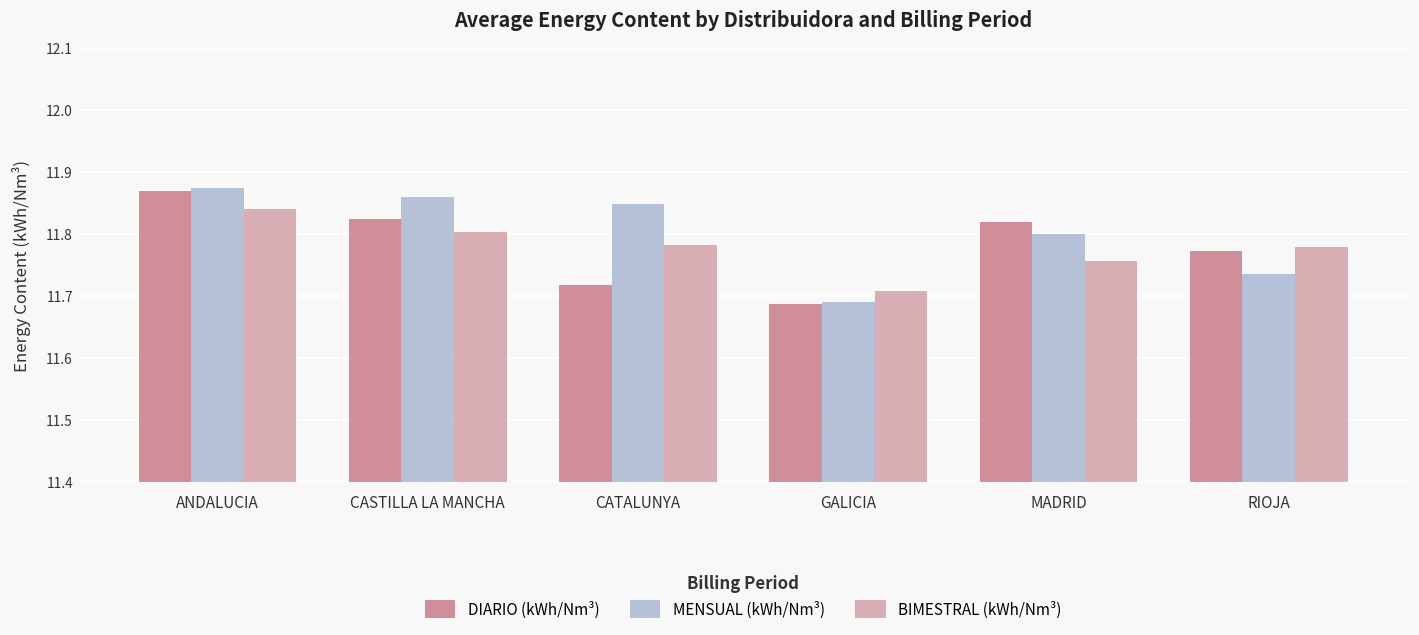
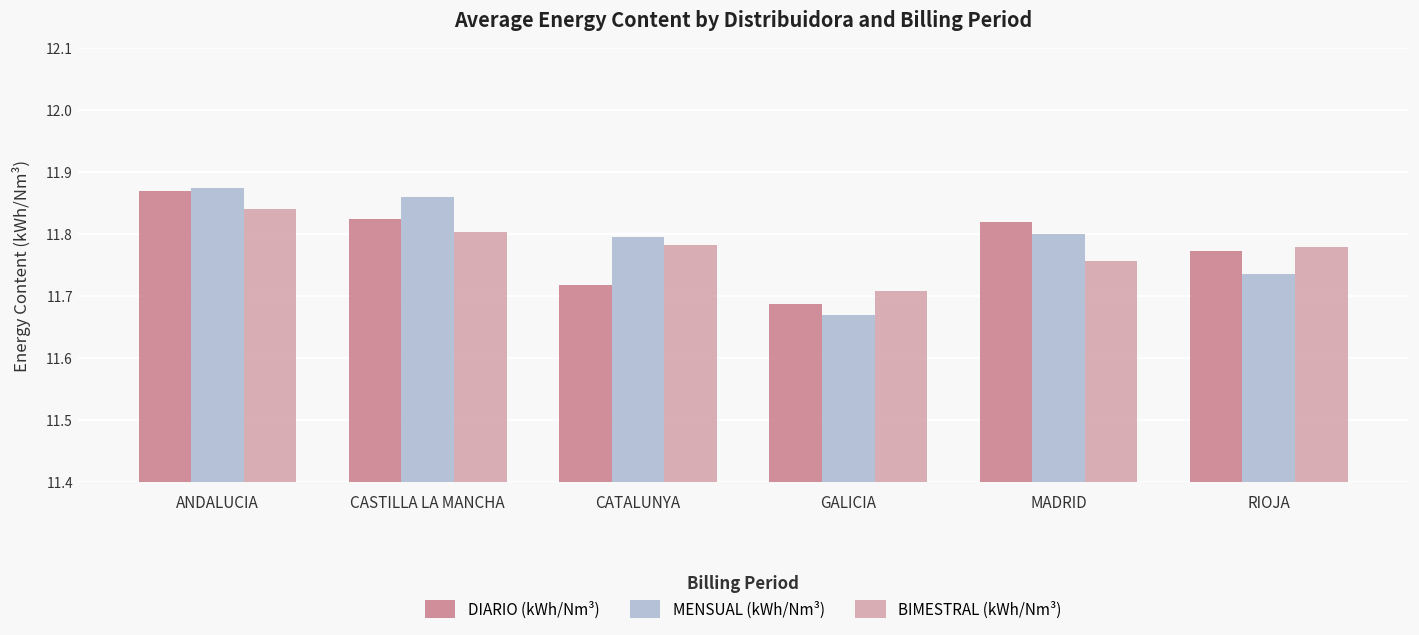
  {
    "MENSUAL (kWh/Nm³)": {
      "ANDALUCIA": 11.88,
      "CASTILLA LA MANCHA": 11.86,
-     "CATALUNYA": 11.85,
-     "GALICIA": 11.69,
+     "CATALUNYA": 11.80,
+     "GALICIA": 11.67,
      "MADRID": 11.80,
      "RIOJA": 11.74
    }
  }
